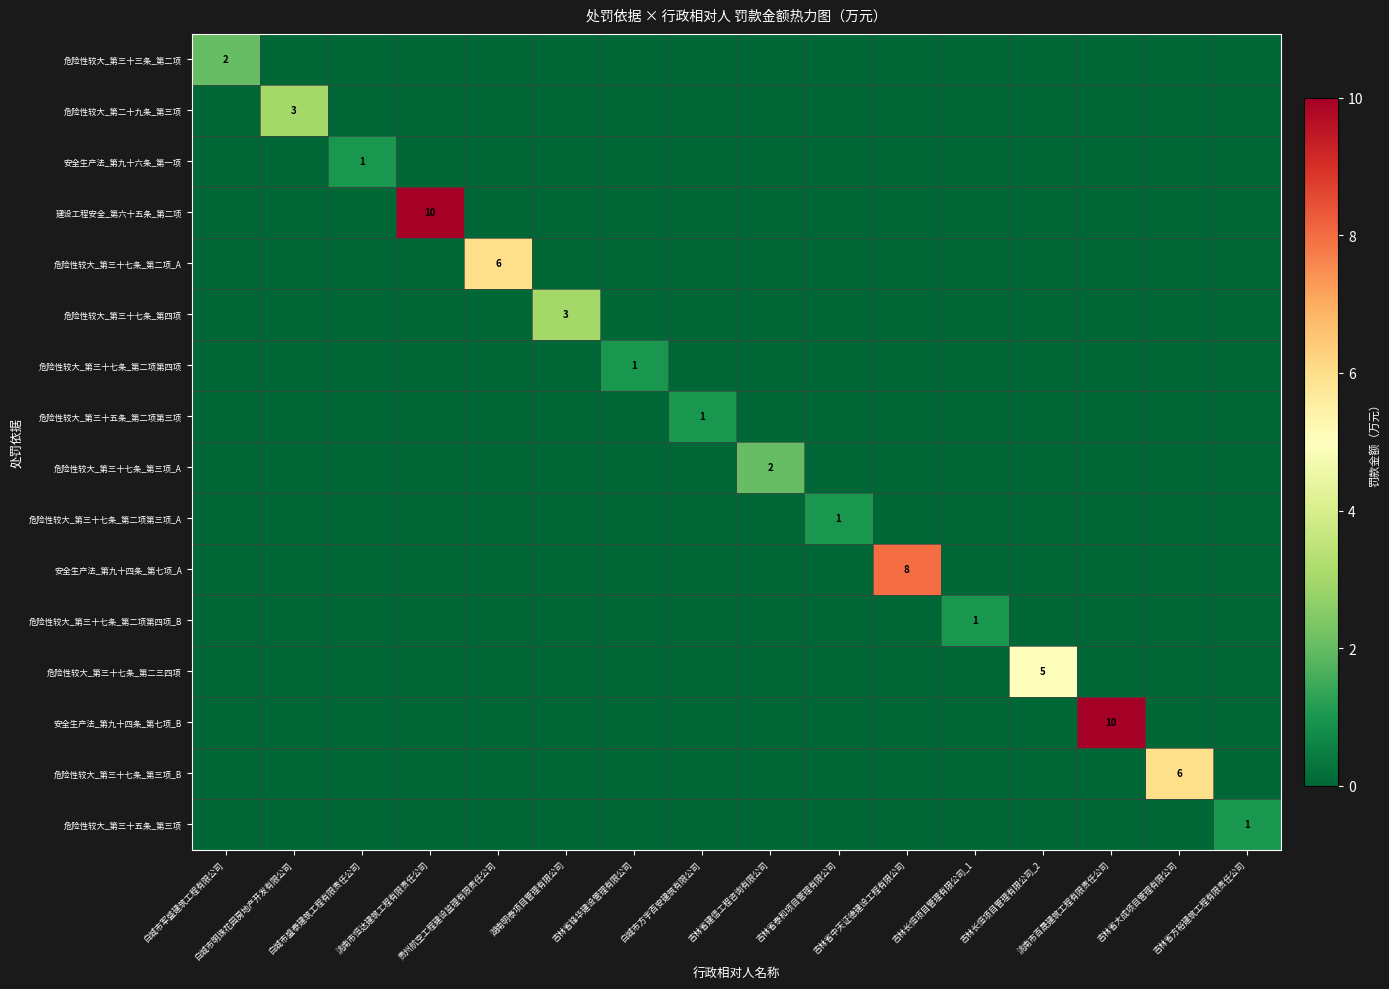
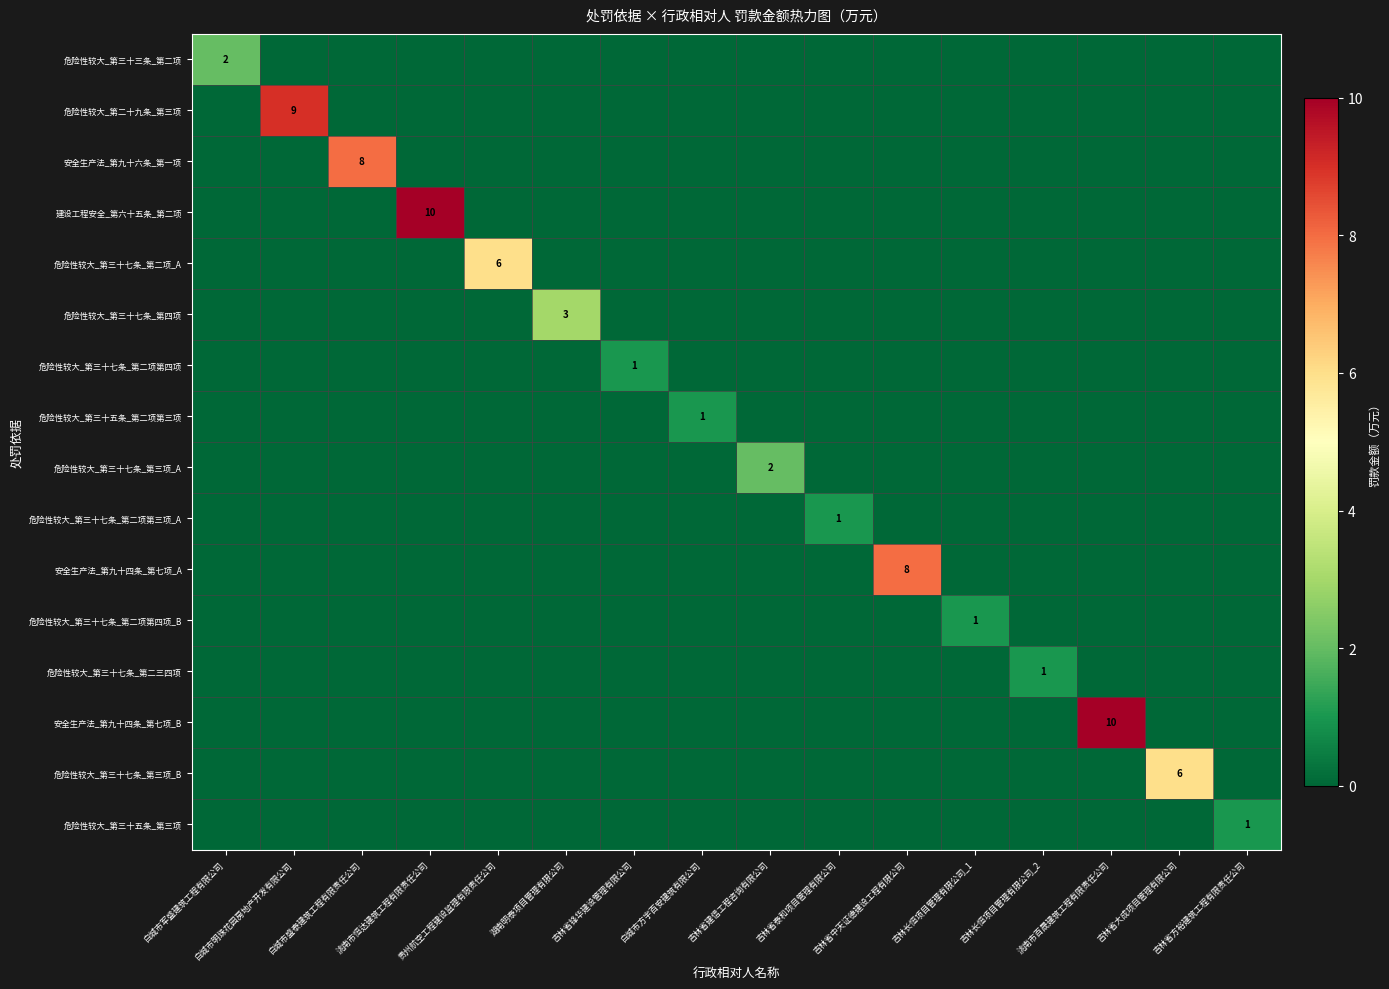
  {
    "危险性较大_第三十三条_第二项": {
      "白城市军盛建筑工程有限公司": 2
    },
    "危险性较大_第二十九条_第三项": {
-     "白城市明珠花园房地产开发有限公司": 3
+     "白城市明珠花园房地产开发有限公司": 9
    },
    "安全生产法_第九十六条_第一项": {
-     "白城市盛泰建筑工程有限责任公司": 1
+     "白城市盛泰建筑工程有限责任公司": 8
    },
    "建设工程安全_第六十五条_第二项": {
      "洮南市恒达建筑工程有限责任公司": 10
    },
    "危险性较大_第三十七条_第二项_A": {
      "贵州航空工程建设监理有限责任公司": 6
    },
    "危险性较大_第三十七条_第四项": {
      "湖南明泰项目管理有限公司": 3
    },
    "危险性较大_第三十七条_第二项第四项": {
      "吉林省锋华建设管理有限公司": 1
    },
    "危险性较大_第三十五条_第二项第三项": {
      "白城市方宇百安建筑有限公司": 1
    },
    "危险性较大_第三十七条_第三项_A": {
      "吉林省建信工程咨询有限公司": 2
    },
    "危险性较大_第三十七条_第二项第三项_A": {
      "吉林省泰和项目管理有限公司": 1
    },
    "安全生产法_第九十四条_第七项_A": {
      "吉林省中天证德建设工程有限公司": 8
    },
    "危险性较大_第三十七条_第二项第四项_B": {
      "吉林长恒项目管理有限公司_1": 1
    },
    "危险性较大_第三十七条_第二三四项": {
-     "吉林长恒项目管理有限公司_2": 5
+     "吉林长恒项目管理有限公司_2": 1
    },
    "安全生产法_第九十四条_第七项_B": {
      "洮南市百晟建筑工程有限责任公司": 10
    },
    "危险性较大_第三十七条_第三项_B": {
      "吉林省大成项目管理有限公司": 6
    },
    "危险性较大_第三十五条_第三项": {
      "吉林省方裕建筑工程有限责任公司": 1
    }
  }
